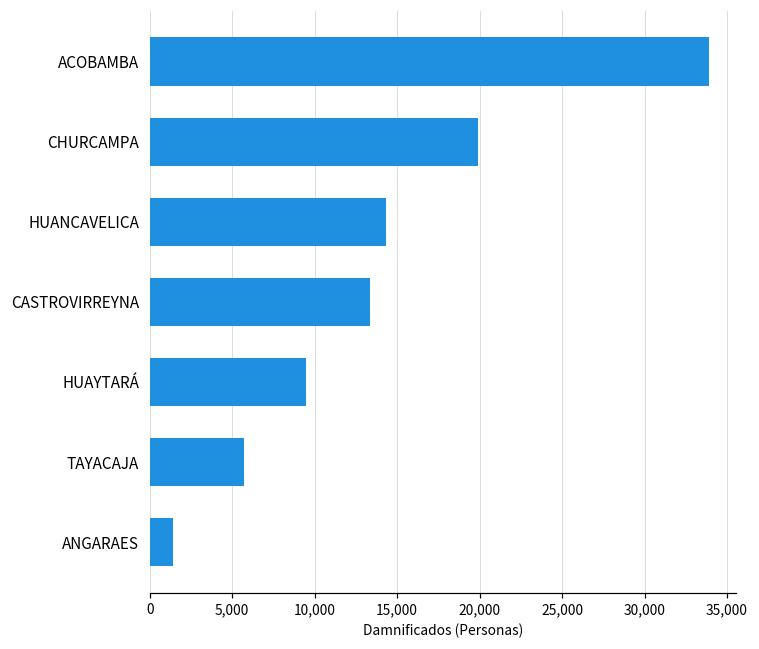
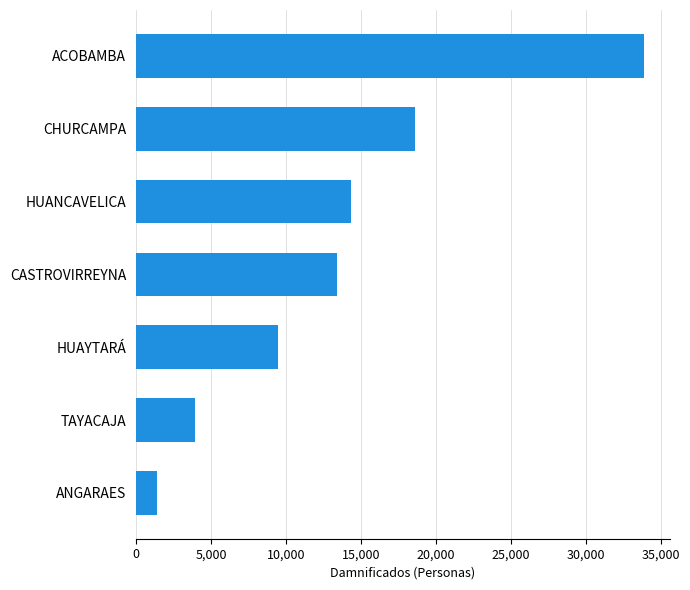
  {
    "ACOBAMBA": "33,900",
-   "CHURCAMPA": "19,900",
+   "CHURCAMPA": "18,600",
    "HUANCAVELICA": "14,300",
    "CASTROVIRREYNA": "13,400",
    "HUAYTARÁ": "9,500",
-   "TAYACAJA": "5,700",
+   "TAYACAJA": "3,900",
    "ANGARAES": "1,400"
  }
